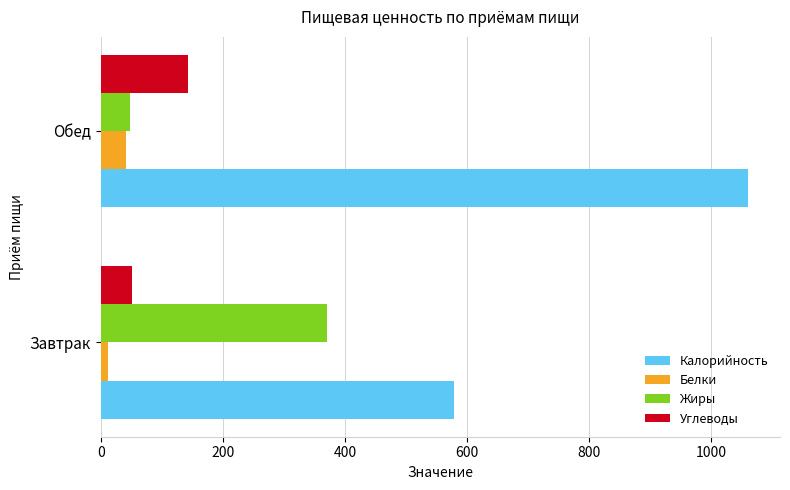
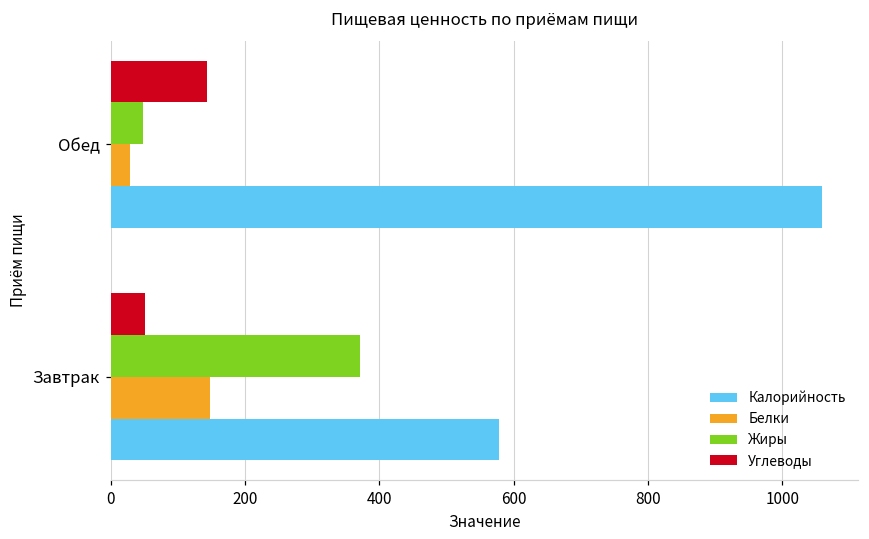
  {
    "Калорийность": {
      "Обед": 1060,
      "Завтрак": 580
    },
    "Белки": {
-     "Обед": 40,
-     "Завтрак": 10
+     "Обед": 30,
+     "Завтрак": 150
    },
    "Жиры": {
      "Обед": 50,
      "Завтрак": 370
    },
    "Углеводы": {
      "Обед": 140,
      "Завтрак": 50
    }
  }
